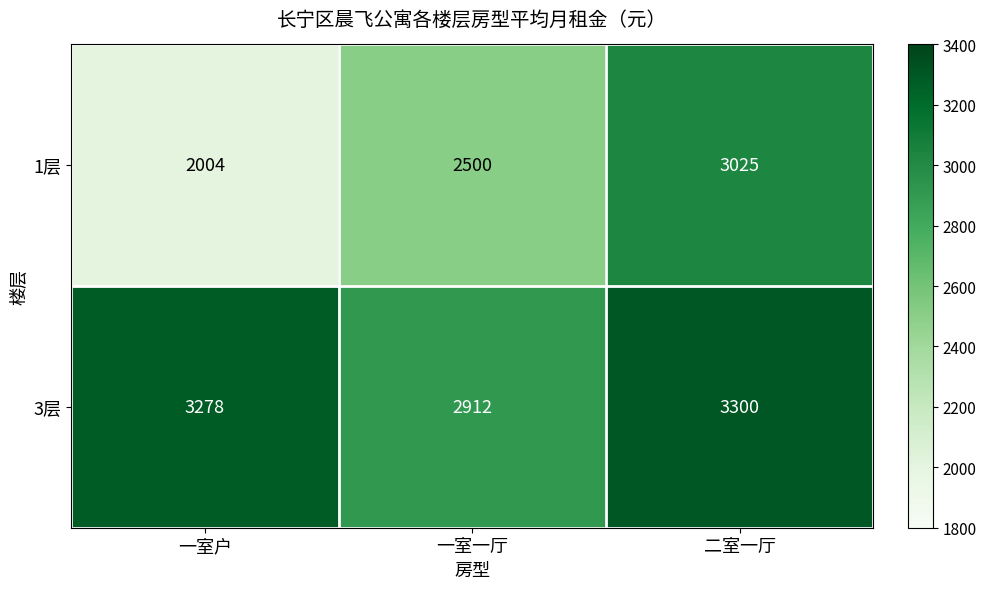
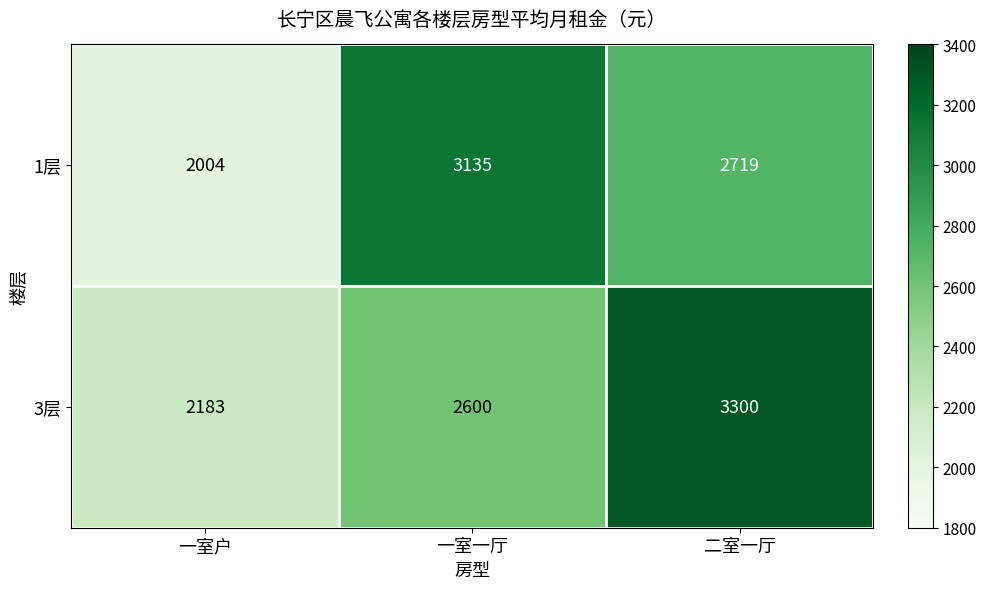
  {
    "1层": {
      "一室户": 2004,
-     "一室一厅": 2500,
-     "二室一厅": 3025
+     "一室一厅": 3135,
+     "二室一厅": 2719
    },
    "3层": {
-     "一室户": 3278,
-     "一室一厅": 2912,
+     "一室户": 2183,
+     "一室一厅": 2600,
      "二室一厅": 3300
    }
  }
